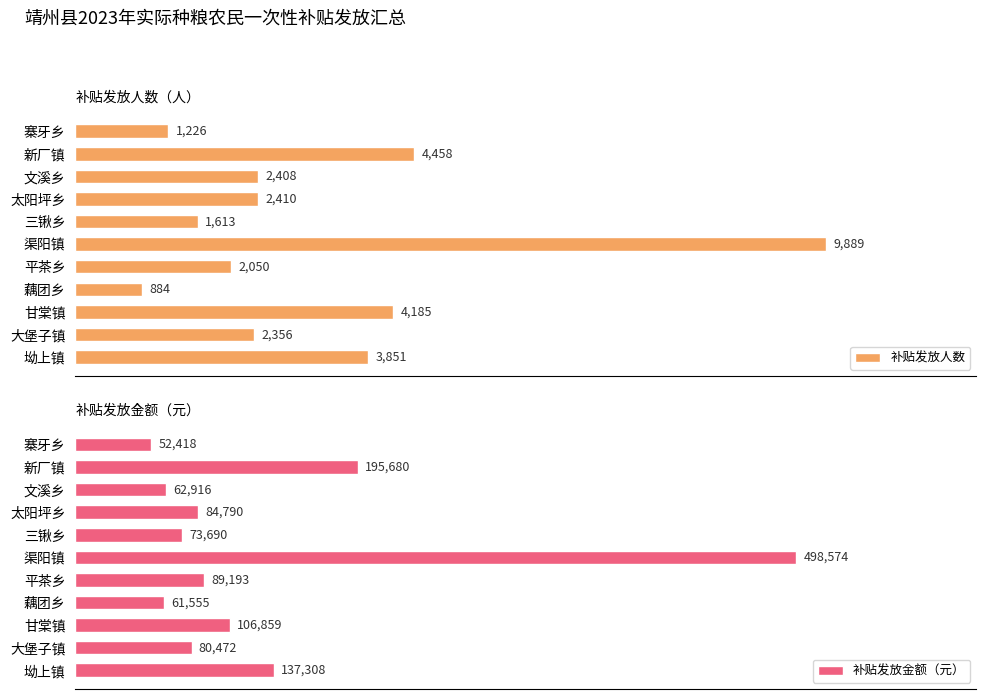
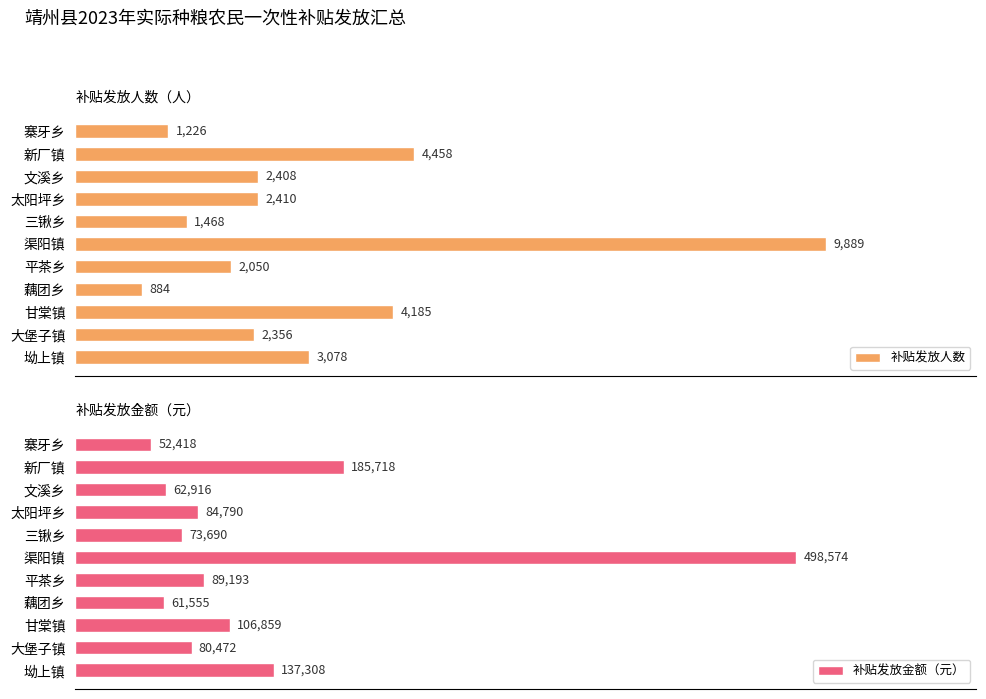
  {
    "补贴发放人数（人）": {
      "寨牙乡": "1,226",
      "新厂镇": "4,458",
      "文溪乡": "2,408",
      "太阳坪乡": "2,410",
-     "三锹乡": "1,613",
+     "三锹乡": "1,468",
      "渠阳镇": "9,889",
      "平茶乡": "2,050",
      "藕团乡": "884",
      "甘棠镇": "4,185",
      "大堡子镇": "2,356",
-     "坳上镇": "3,851"
+     "坳上镇": "3,078"
    },
    "补贴发放金额（元）": {
      "寨牙乡": "52,418",
-     "新厂镇": "195,680",
+     "新厂镇": "185,718",
      "文溪乡": "62,916",
      "太阳坪乡": "84,790",
      "三锹乡": "73,690",
      "渠阳镇": "498,574",
      "平茶乡": "89,193",
      "藕团乡": "61,555",
      "甘棠镇": "106,859",
      "大堡子镇": "80,472",
      "坳上镇": "137,308"
    }
  }
